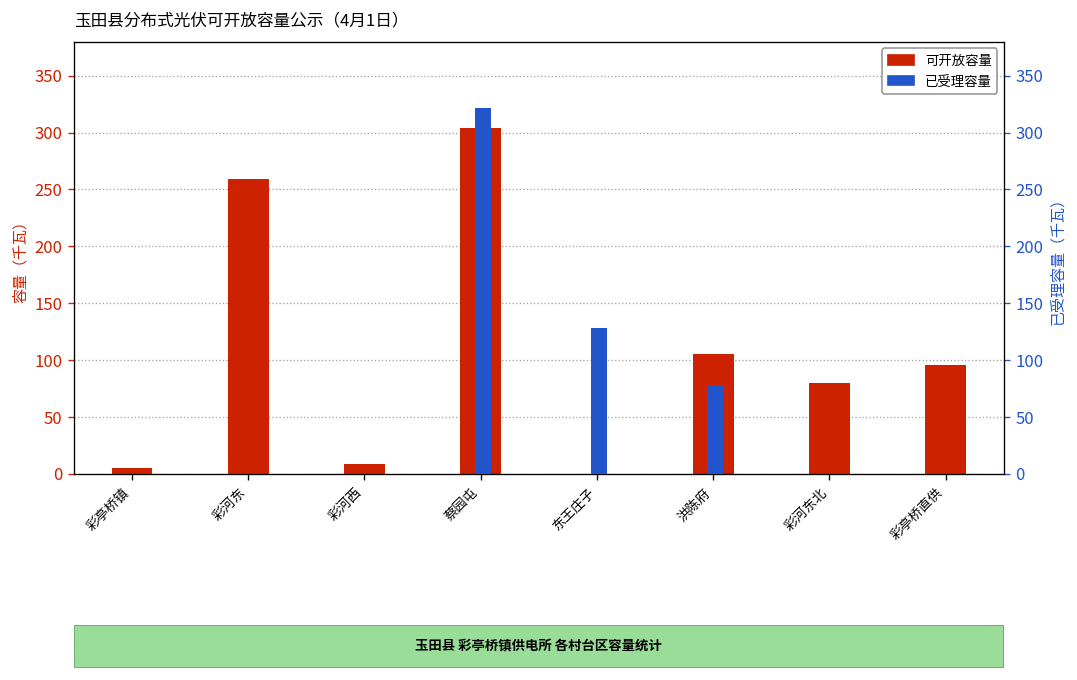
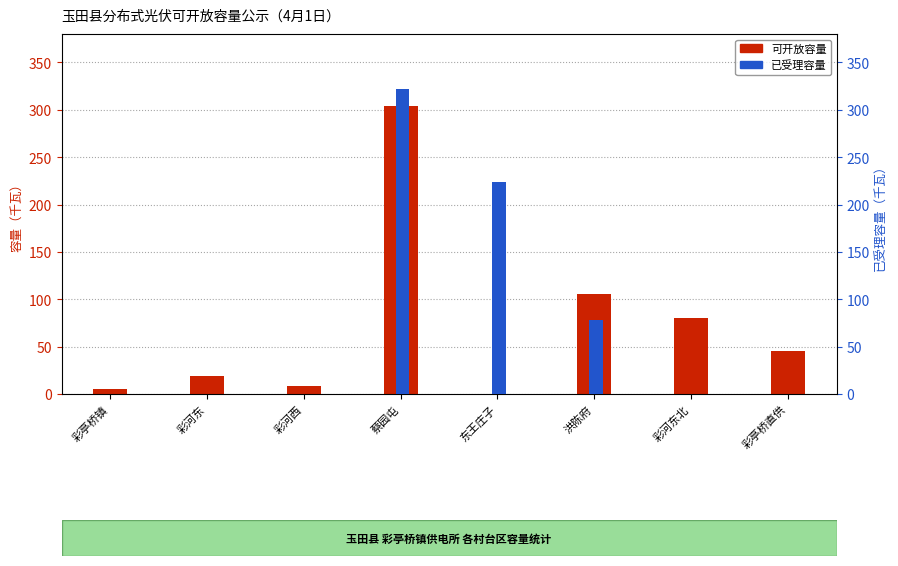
  {
    "可开放容量": {
      "彩亭桥镇": 10,
-     "彩河东": 260,
+     "彩河东": 20,
      "彩河西": 10,
      "蔡园屯": 300,
      "东王庄子": 0,
      "洪陈府": 110,
      "彩河东北": 80,
-     "彩亭桥直供": 100
+     "彩亭桥直供": 50
    },
    "已受理容量": {
      "彩亭桥镇": 0,
      "彩河东": 0,
      "彩河西": 0,
      "蔡园屯": 320,
-     "东王庄子": 130,
+     "东王庄子": 220,
      "洪陈府": 80,
      "彩河东北": 0,
      "彩亭桥直供": 0
    }
  }
